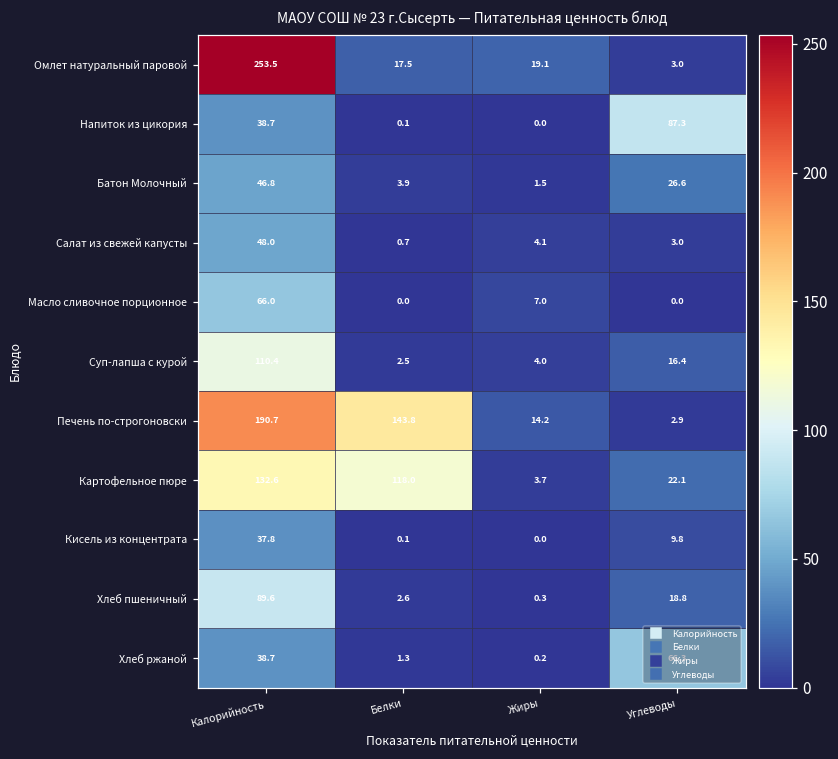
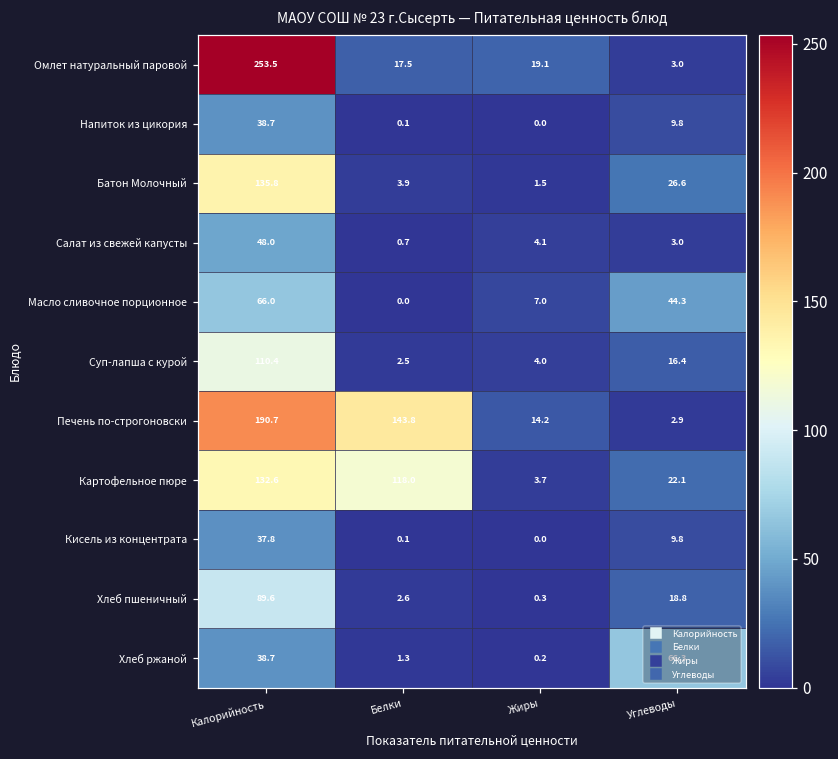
  {
    "Омлет натуральный паровой": {
      "Калорийность": 253.5,
      "Белки": 17.5,
      "Жиры": 19.1,
      "Углеводы": 3.0
    },
    "Напиток из цикория": {
      "Калорийность": 38.7,
      "Белки": 0.1,
      "Жиры": 0.0,
-     "Углеводы": 87.3
+     "Углеводы": 9.8
    },
    "Батон Молочный": {
-     "Калорийность": 46.8,
+     "Калорийность": 135.8,
      "Белки": 3.9,
      "Жиры": 1.5,
      "Углеводы": 26.6
    },
    "Салат из свежей капусты": {
      "Калорийность": 48.0,
      "Белки": 0.7,
      "Жиры": 4.1,
      "Углеводы": 3.0
    },
    "Масло сливочное порционное": {
      "Калорийность": 66.0,
      "Белки": 0.0,
      "Жиры": 7.0,
-     "Углеводы": 0.0
+     "Углеводы": 44.3
    },
    "Суп-лапша с курой": {
      "Белки": 2.5,
      "Жиры": 4.0,
      "Углеводы": 16.4
    },
    "Печень по-строгоновски": {
      "Калорийность": 190.7,
      "Белки": 143.8,
      "Жиры": 14.2,
      "Углеводы": 2.9
    },
    "Картофельное пюре": {
      "Калорийность": 132.6,
      "Жиры": 3.7,
      "Углеводы": 22.1
    },
    "Кисель из концентрата": {
      "Калорийность": 37.8,
      "Белки": 0.1,
      "Жиры": 0.0,
      "Углеводы": 9.8
    },
    "Хлеб пшеничный": {
      "Калорийность": 89.6,
      "Белки": 2.6,
      "Жиры": 0.3,
      "Углеводы": 18.8
    },
    "Хлеб ржаной": {
      "Калорийность": 38.7,
      "Белки": 1.3,
      "Жиры": 0.2
    }
  }
